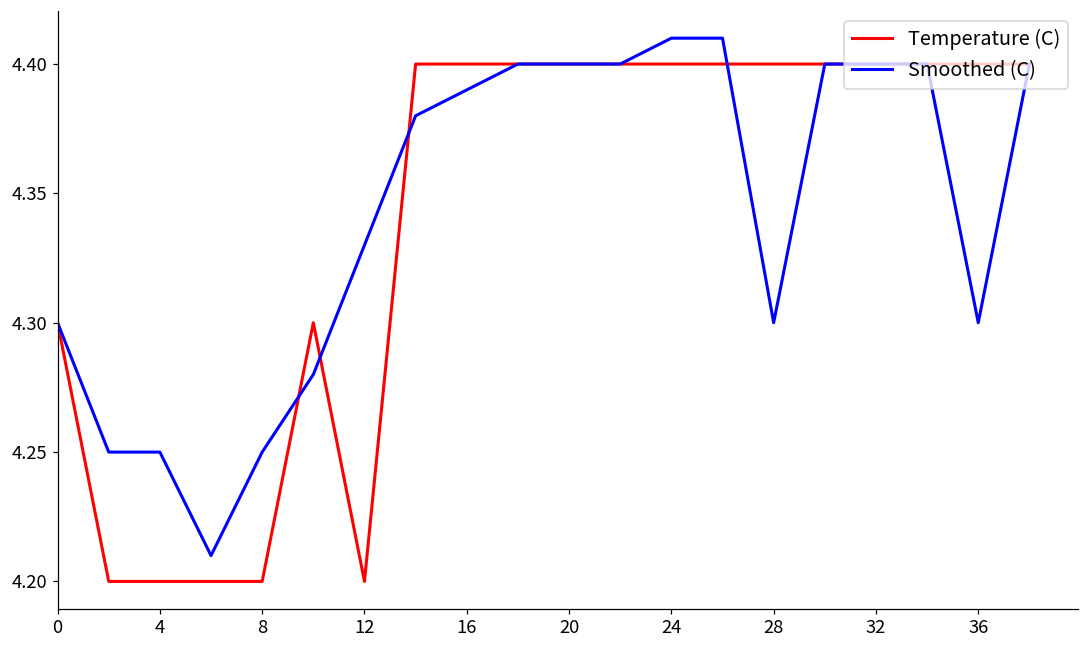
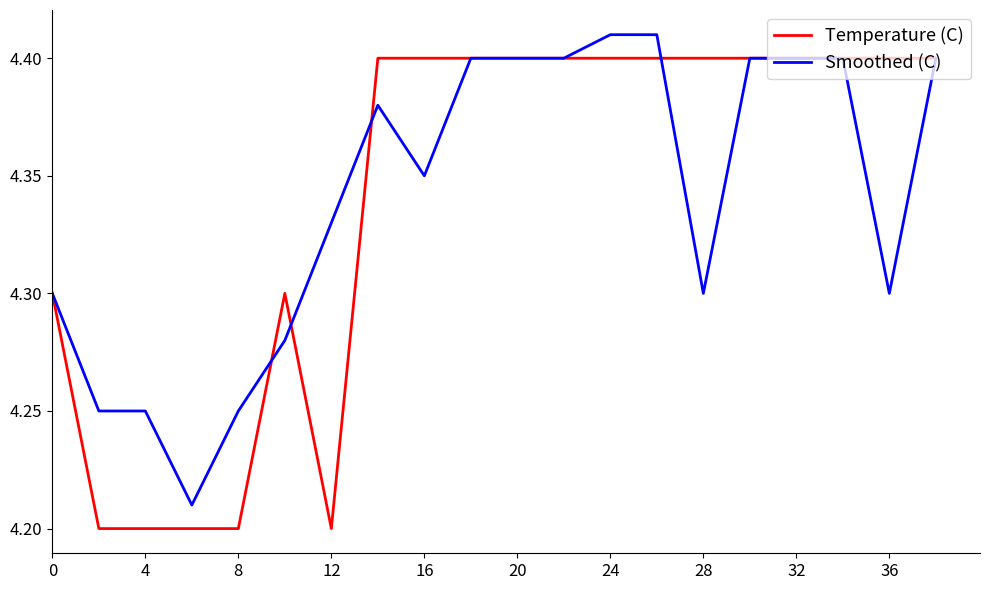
  {
    "Temperature (C)": {
      "4": 4.20,
      "8": 4.20,
      "12": 4.20,
      "16": 4.40,
      "24": 4.40,
      "28": 4.40
    },
    "Smoothed (C)": {
      "4": 4.25,
      "8": 4.25,
      "12": 4.33,
-     "16": 4.39,
+     "16": 4.35,
      "24": 4.41,
      "28": 4.30,
      "36": 4.30
    }
  }
